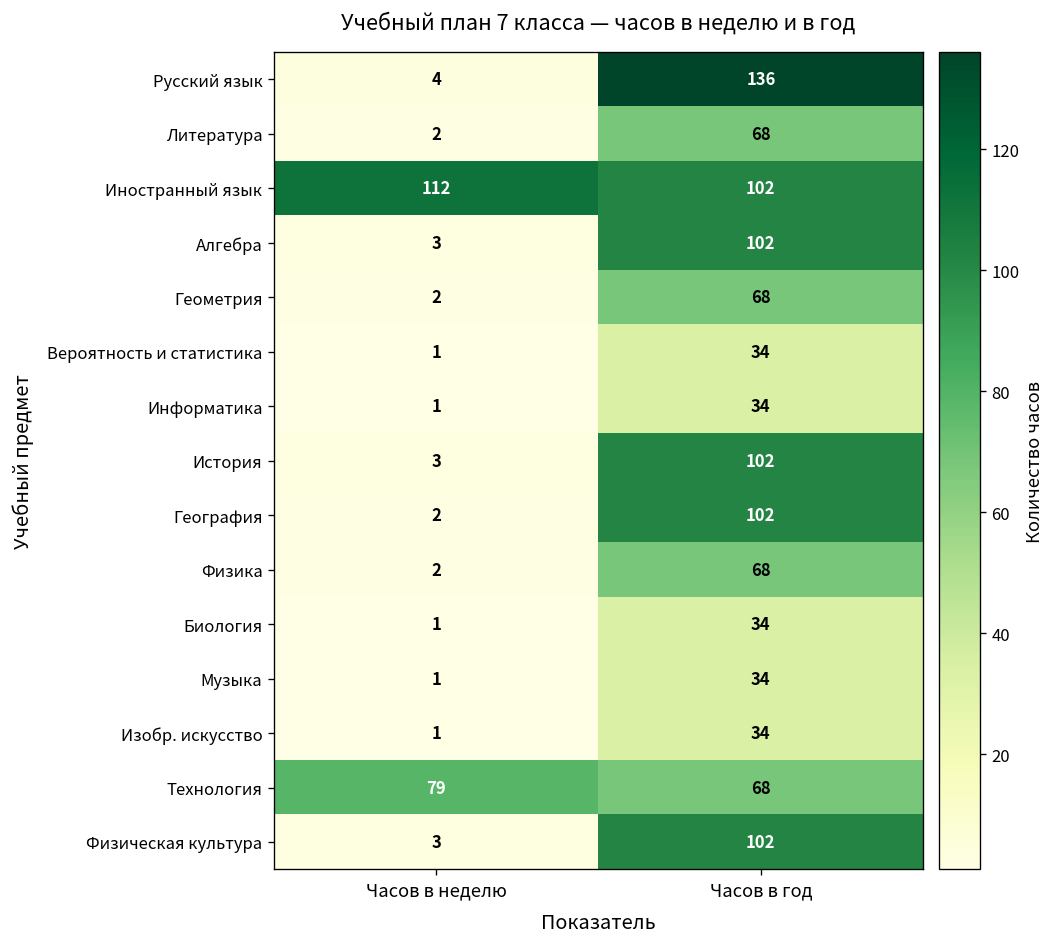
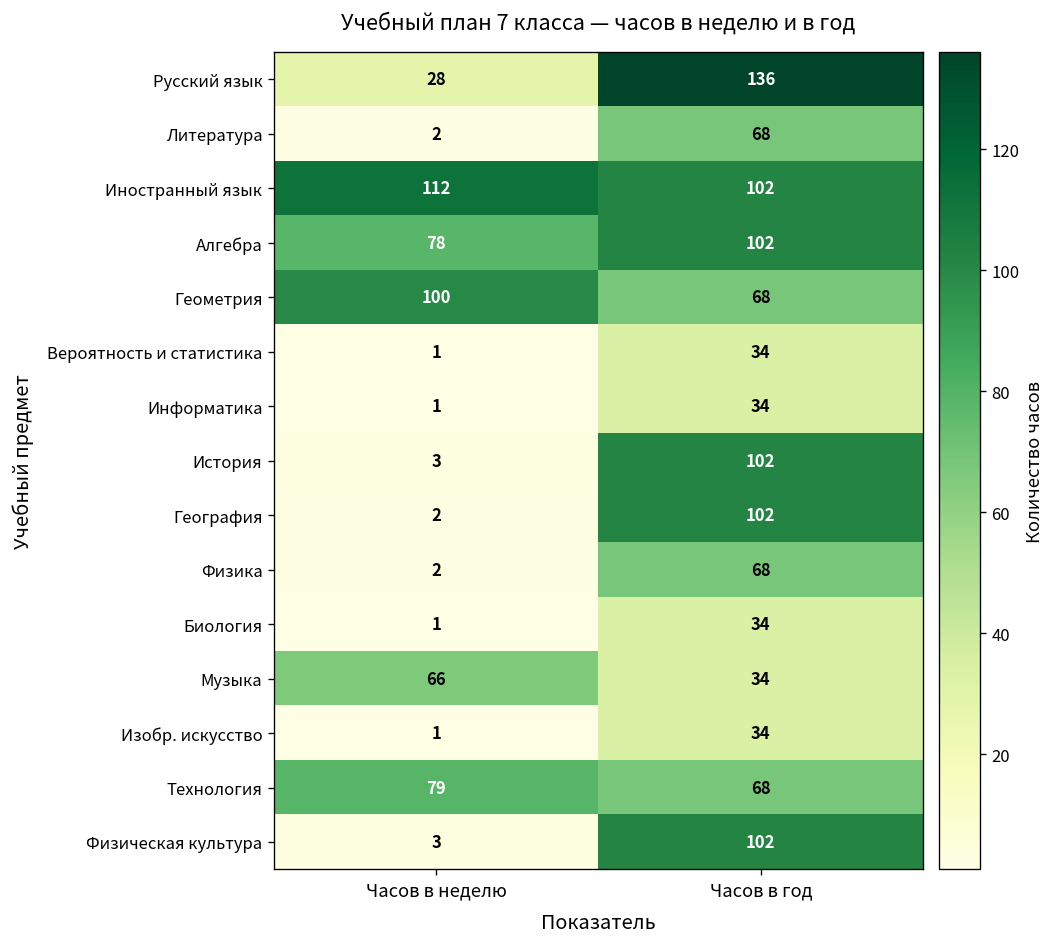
  {
    "Русский язык": {
-     "Часов в неделю": 4,
+     "Часов в неделю": 28,
      "Часов в год": 136
    },
    "Литература": {
      "Часов в неделю": 2,
      "Часов в год": 68
    },
    "Иностранный язык": {
      "Часов в неделю": 112,
      "Часов в год": 102
    },
    "Алгебра": {
-     "Часов в неделю": 3,
+     "Часов в неделю": 78,
      "Часов в год": 102
    },
    "Геометрия": {
-     "Часов в неделю": 2,
+     "Часов в неделю": 100,
      "Часов в год": 68
    },
    "Вероятность и статистика": {
      "Часов в неделю": 1,
      "Часов в год": 34
    },
    "Информатика": {
      "Часов в неделю": 1,
      "Часов в год": 34
    },
    "История": {
      "Часов в неделю": 3,
      "Часов в год": 102
    },
    "География": {
      "Часов в неделю": 2,
      "Часов в год": 102
    },
    "Физика": {
      "Часов в неделю": 2,
      "Часов в год": 68
    },
    "Биология": {
      "Часов в неделю": 1,
      "Часов в год": 34
    },
    "Музыка": {
-     "Часов в неделю": 1,
+     "Часов в неделю": 66,
      "Часов в год": 34
    },
    "Изобр. искусство": {
      "Часов в неделю": 1,
      "Часов в год": 34
    },
    "Технология": {
      "Часов в неделю": 79,
      "Часов в год": 68
    },
    "Физическая культура": {
      "Часов в неделю": 3,
      "Часов в год": 102
    }
  }
